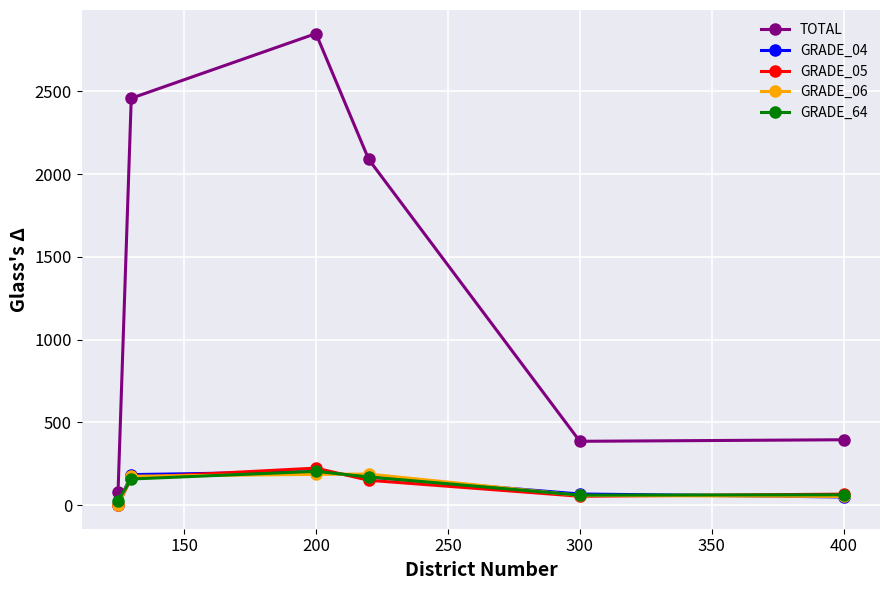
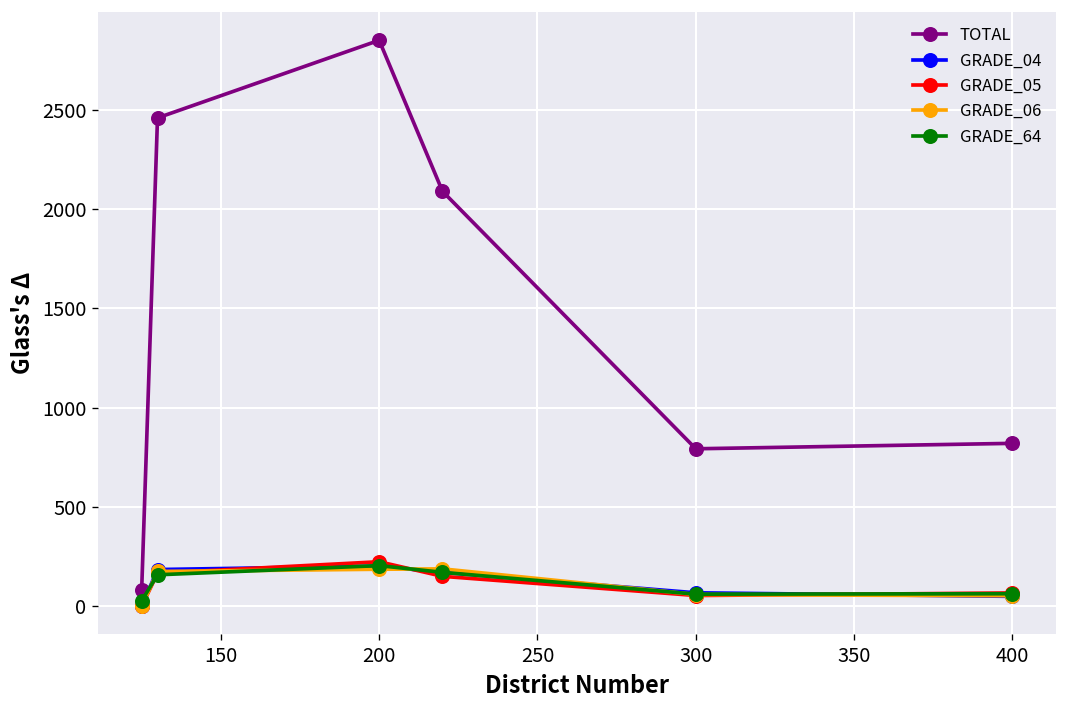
  {
    "TOTAL": {
      "200": 2850,
-     "300": 390,
-     "400": 400
+     "300": 790,
+     "400": 820
    },
    "GRADE_05": {
      "200": 220
    },
    "GRADE_06": {
      "200": 190
    }
  }
